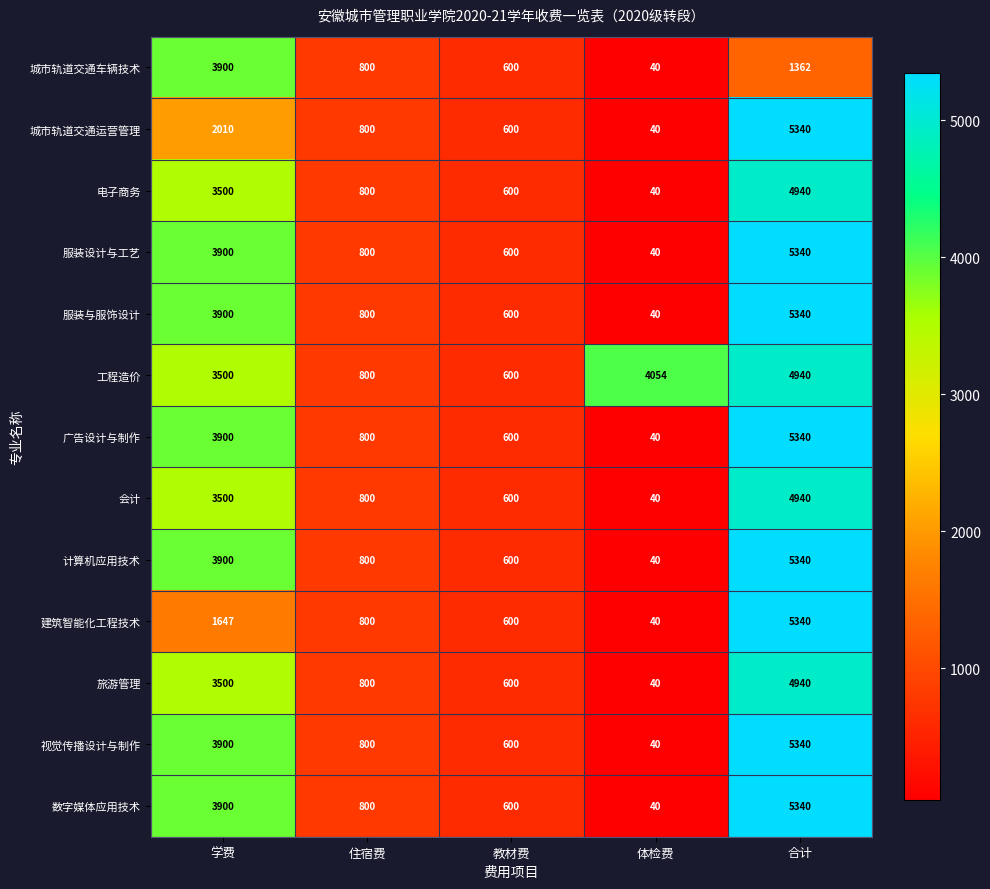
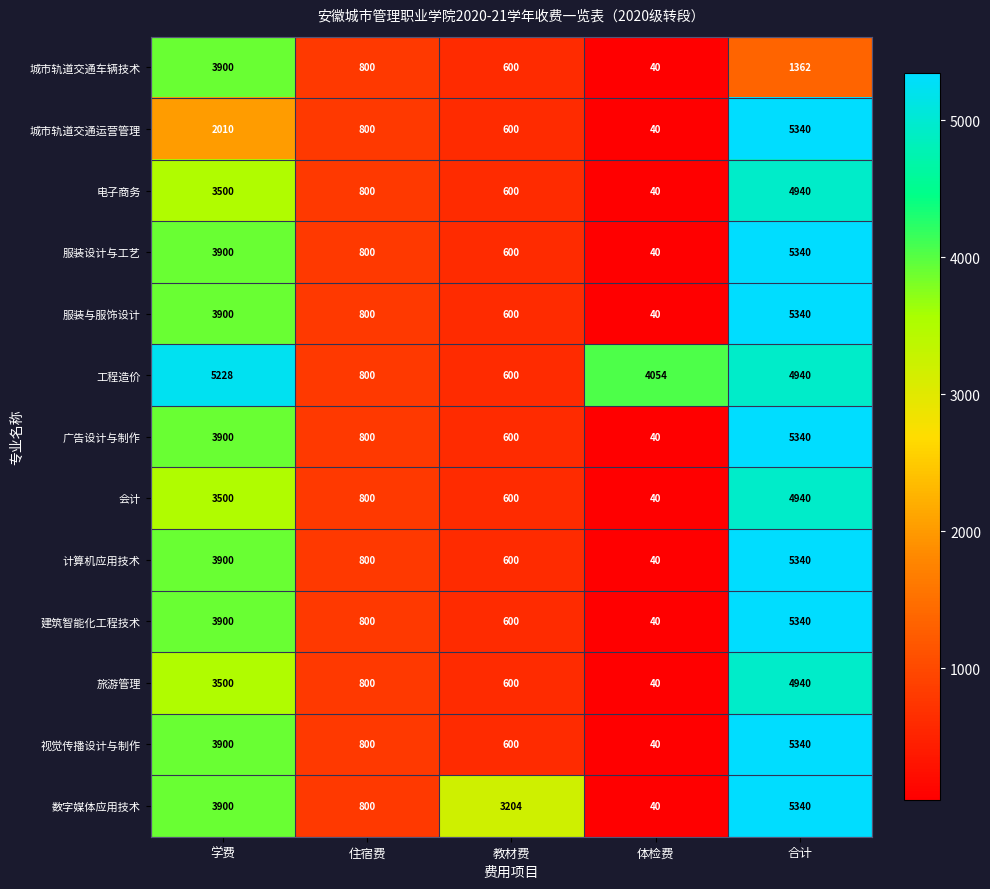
  {
    "城市轨道交通车辆技术": {
      "学费": 3900,
      "住宿费": 800,
      "教材费": 600,
      "体检费": 40,
      "合计": 1362
    },
    "城市轨道交通运营管理": {
      "学费": 2010,
      "住宿费": 800,
      "教材费": 600,
      "体检费": 40,
      "合计": 5340
    },
    "电子商务": {
      "学费": 3500,
      "住宿费": 800,
      "教材费": 600,
      "体检费": 40,
      "合计": 4940
    },
    "服装设计与工艺": {
      "学费": 3900,
      "住宿费": 800,
      "教材费": 600,
      "体检费": 40,
      "合计": 5340
    },
    "服装与服饰设计": {
      "学费": 3900,
      "住宿费": 800,
      "教材费": 600,
      "体检费": 40,
      "合计": 5340
    },
    "工程造价": {
-     "学费": 3500,
+     "学费": 5228,
      "住宿费": 800,
      "教材费": 600,
      "体检费": 4054,
      "合计": 4940
    },
    "广告设计与制作": {
      "学费": 3900,
      "住宿费": 800,
      "教材费": 600,
      "体检费": 40,
      "合计": 5340
    },
    "会计": {
      "学费": 3500,
      "住宿费": 800,
      "教材费": 600,
      "体检费": 40,
      "合计": 4940
    },
    "计算机应用技术": {
      "学费": 3900,
      "住宿费": 800,
      "教材费": 600,
      "体检费": 40,
      "合计": 5340
    },
    "建筑智能化工程技术": {
-     "学费": 1647,
+     "学费": 3900,
      "住宿费": 800,
      "教材费": 600,
      "体检费": 40,
      "合计": 5340
    },
    "旅游管理": {
      "学费": 3500,
      "住宿费": 800,
      "教材费": 600,
      "体检费": 40,
      "合计": 4940
    },
    "视觉传播设计与制作": {
      "学费": 3900,
      "住宿费": 800,
      "教材费": 600,
      "体检费": 40,
      "合计": 5340
    },
    "数字媒体应用技术": {
      "学费": 3900,
      "住宿费": 800,
-     "教材费": 600,
+     "教材费": 3204,
      "体检费": 40,
      "合计": 5340
    }
  }
